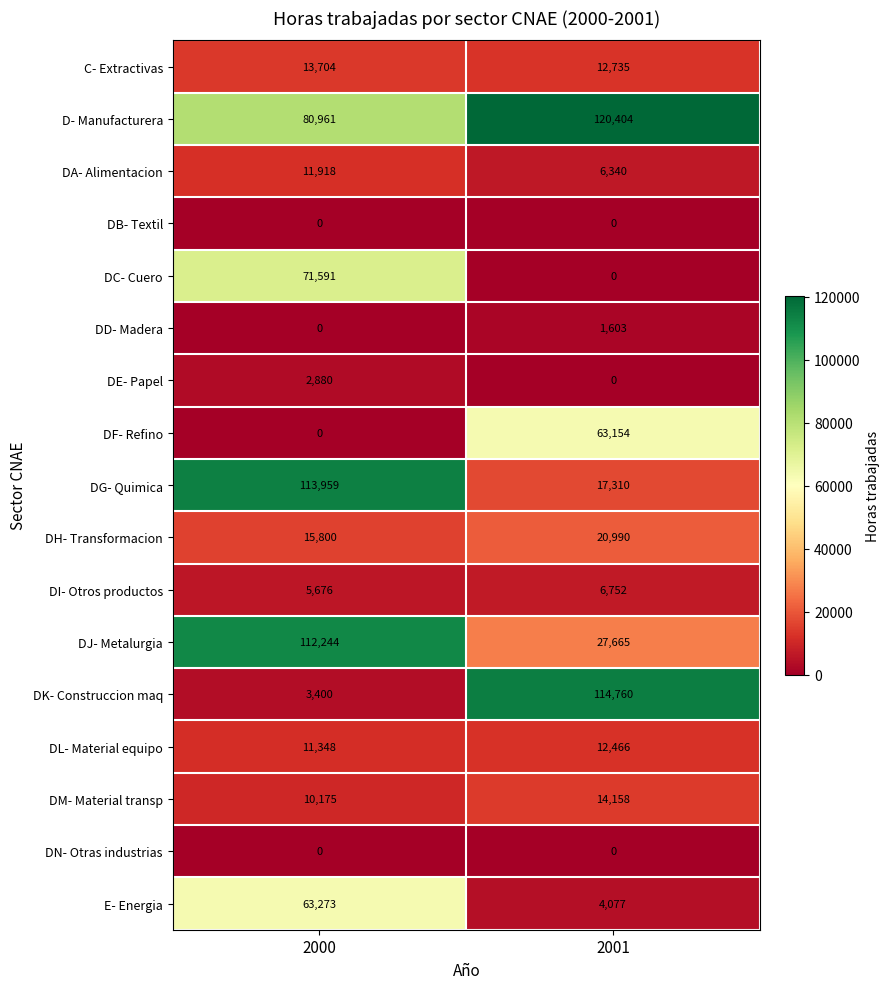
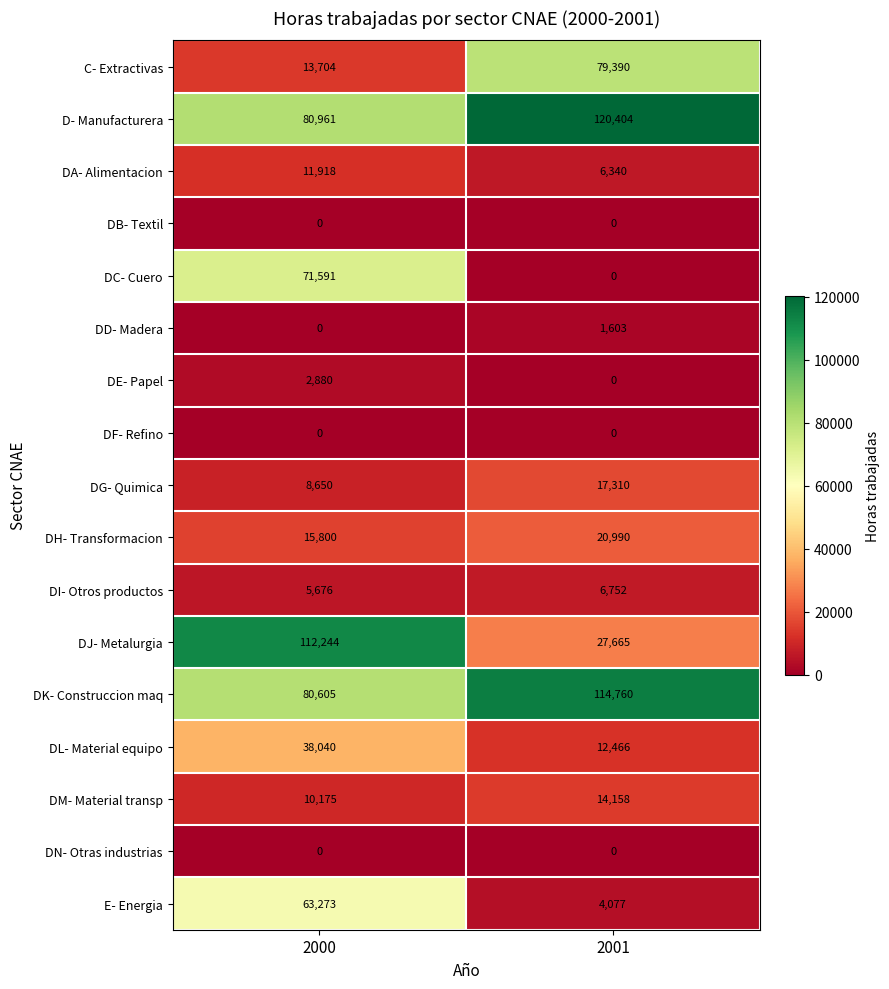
  {
    "C- Extractivas": {
      "2000": "13,704",
-     "2001": "12,735"
+     "2001": "79,390"
    },
    "D- Manufacturera": {
      "2000": "80,961",
      "2001": "120,404"
    },
    "DA- Alimentacion": {
      "2000": "11,918",
      "2001": "6,340"
    },
    "DB- Textil": {
      "2000": "0",
      "2001": "0"
    },
    "DC- Cuero": {
      "2000": "71,591",
      "2001": "0"
    },
    "DD- Madera": {
      "2000": "0",
      "2001": "1,603"
    },
    "DE- Papel": {
      "2000": "2,880",
      "2001": "0"
    },
    "DF- Refino": {
      "2000": "0",
-     "2001": "63,154"
+     "2001": "0"
    },
    "DG- Quimica": {
-     "2000": "113,959",
+     "2000": "8,650",
      "2001": "17,310"
    },
    "DH- Transformacion": {
      "2000": "15,800",
      "2001": "20,990"
    },
    "DI- Otros productos": {
      "2000": "5,676",
      "2001": "6,752"
    },
    "DJ- Metalurgia": {
      "2000": "112,244",
      "2001": "27,665"
    },
    "DK- Construccion maq": {
-     "2000": "3,400",
+     "2000": "80,605",
      "2001": "114,760"
    },
    "DL- Material equipo": {
-     "2000": "11,348",
+     "2000": "38,040",
      "2001": "12,466"
    },
    "DM- Material transp": {
      "2000": "10,175",
      "2001": "14,158"
    },
    "DN- Otras industrias": {
      "2000": "0",
      "2001": "0"
    },
    "E- Energia": {
      "2000": "63,273",
      "2001": "4,077"
    }
  }
